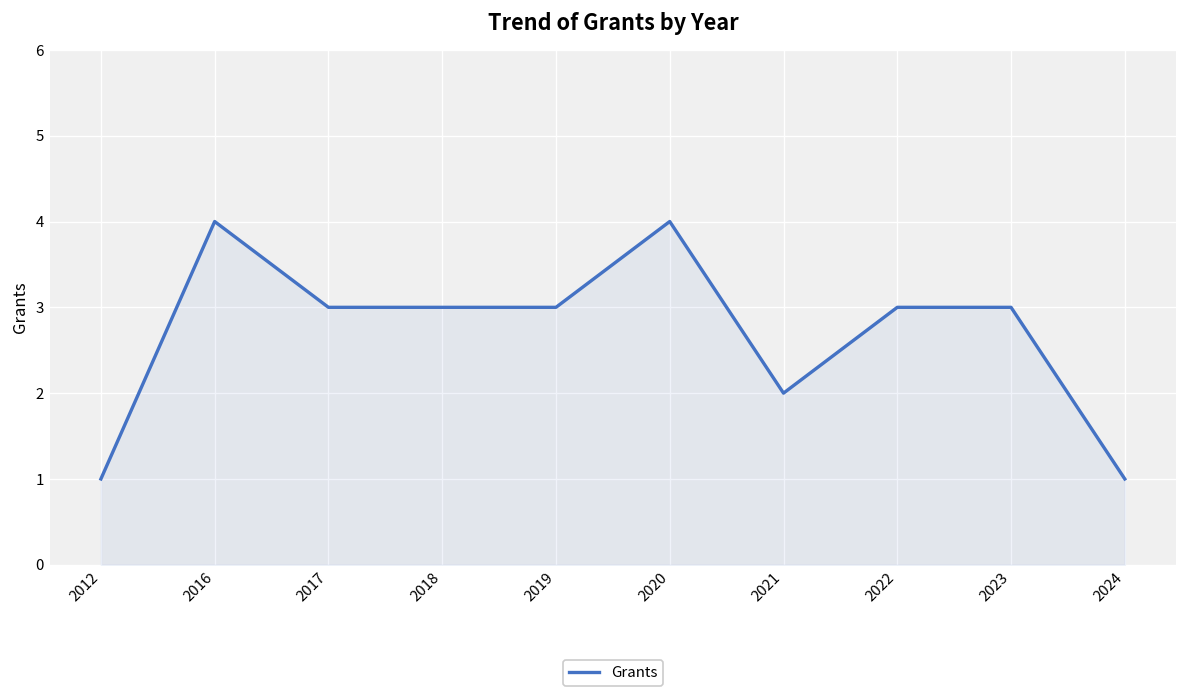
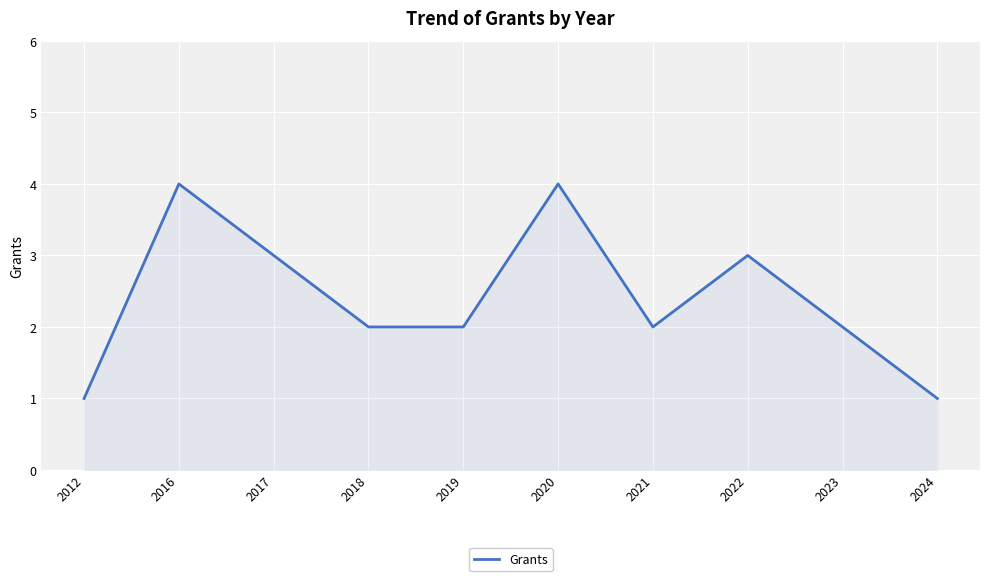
  {
    "2012": 1,
    "2016": 4,
    "2017": 3,
-   "2018": 3,
-   "2019": 3,
+   "2018": 2,
+   "2019": 2,
    "2020": 4,
    "2021": 2,
    "2022": 3,
-   "2023": 3,
+   "2023": 2,
    "2024": 1
  }
